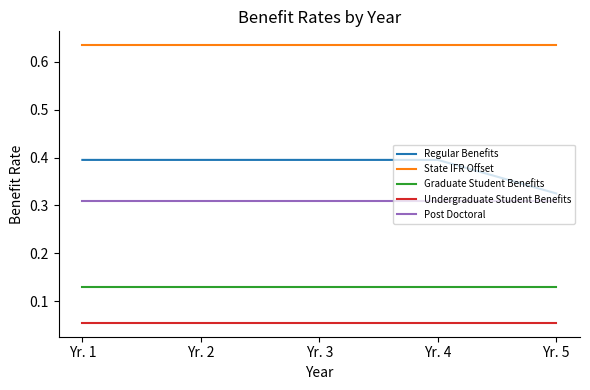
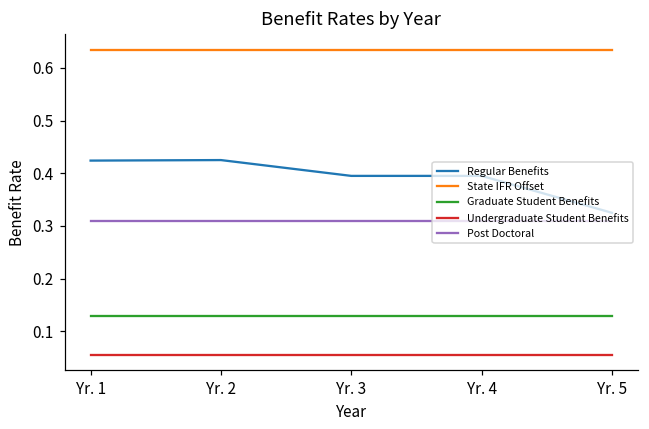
  {
    "Regular Benefits": {
-     "Yr. 1": 0.40,
-     "Yr. 2": 0.40,
+     "Yr. 1": 0.42,
+     "Yr. 2": 0.43,
      "Yr. 3": 0.40
    },
    "State IFR Offset": {
      "Yr. 1": 0.63,
      "Yr. 2": 0.63,
      "Yr. 3": 0.63,
      "Yr. 4": 0.63,
      "Yr. 5": 0.63
    },
    "Graduate Student Benefits": {
      "Yr. 1": 0.13,
      "Yr. 2": 0.13,
      "Yr. 3": 0.13,
      "Yr. 4": 0.13,
      "Yr. 5": 0.13
    },
    "Undergraduate Student Benefits": {
      "Yr. 1": 0.06,
      "Yr. 2": 0.06,
      "Yr. 3": 0.06,
      "Yr. 4": 0.06,
      "Yr. 5": 0.06
    },
    "Post Doctoral": {
      "Yr. 1": 0.31,
      "Yr. 2": 0.31,
      "Yr. 3": 0.31
    }
  }
